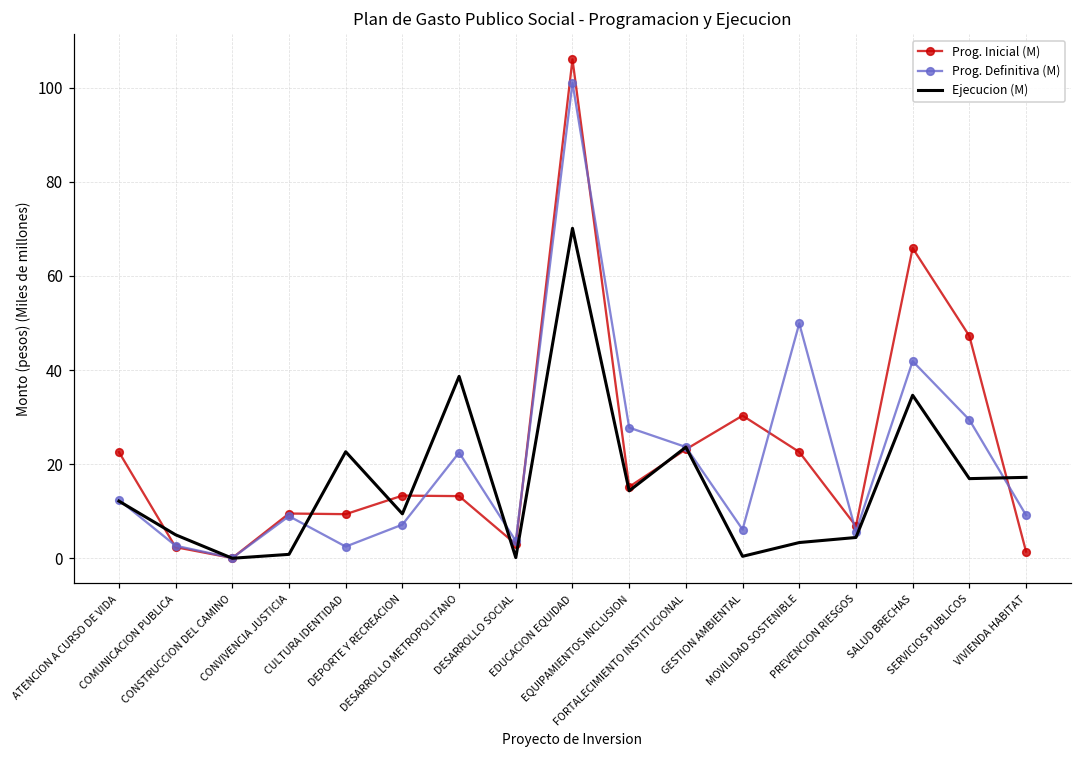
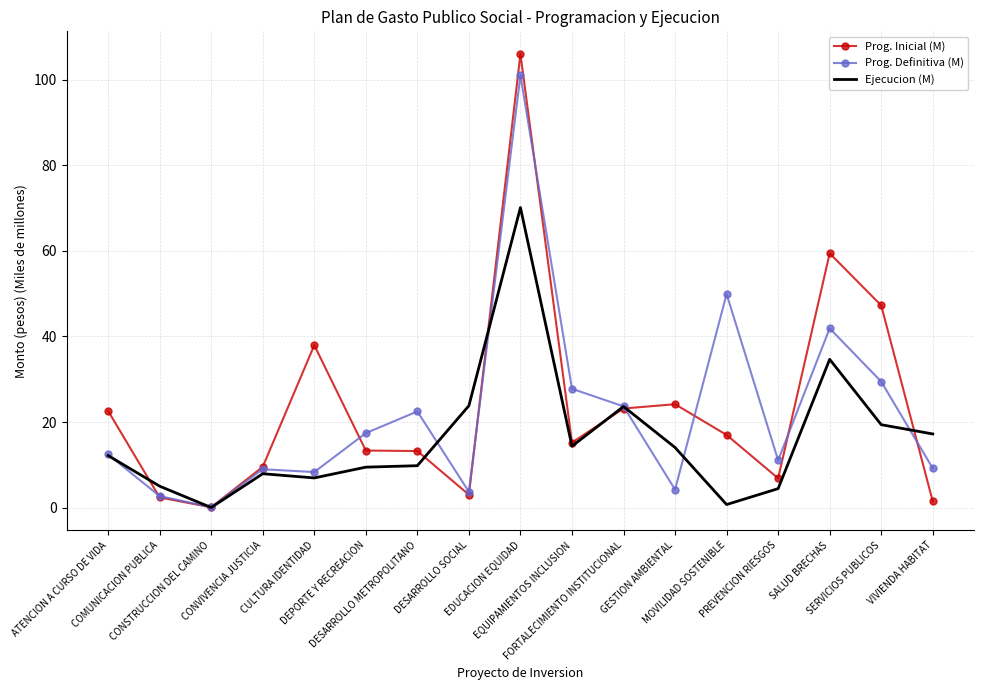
  {
    "Prog. Inicial (M)": {
      "ATENCION A CURSO DE VIDA": 23,
-     "CULTURA IDENTIDAD": 9,
+     "CULTURA IDENTIDAD": 38,
      "DEPORTE Y RECREACION": 13,
      "DESARROLLO METROPOLITANO": 13,
      "DESARROLLO SOCIAL": 3,
      "EDUCACION EQUIDAD": 106,
      "EQUIPAMIENTOS INCLUSION": 15,
-     "GESTION AMBIENTAL": 30,
-     "MOVILIDAD SOSTENIBLE": 23,
+     "GESTION AMBIENTAL": 24,
+     "MOVILIDAD SOSTENIBLE": 17,
      "PREVENCION RIESGOS": 7,
-     "SALUD BRECHAS": 66,
+     "SALUD BRECHAS": 59,
      "SERVICIOS PUBLICOS": 47,
      "VIVIENDA HABITAT": 1
    },
    "Prog. Definitiva (M)": {
-     "CULTURA IDENTIDAD": 2,
-     "DEPORTE Y RECREACION": 7,
+     "CULTURA IDENTIDAD": 8,
+     "DEPORTE Y RECREACION": 17,
      "DESARROLLO METROPOLITANO": 22,
      "DESARROLLO SOCIAL": 4,
      "EDUCACION EQUIDAD": 101,
      "EQUIPAMIENTOS INCLUSION": 28,
-     "GESTION AMBIENTAL": 6,
+     "GESTION AMBIENTAL": 4,
      "MOVILIDAD SOSTENIBLE": 50,
-     "PREVENCION RIESGOS": 6,
+     "PREVENCION RIESGOS": 11,
      "SALUD BRECHAS": 42,
      "SERVICIOS PUBLICOS": 29,
      "VIVIENDA HABITAT": 9
    },
    "Ejecucion (M)": {
      "COMUNICACION PUBLICA": 5,
-     "CONVIVENCIA JUSTICIA": 1,
-     "CULTURA IDENTIDAD": 23,
+     "CONVIVENCIA JUSTICIA": 8,
+     "CULTURA IDENTIDAD": 7,
      "DEPORTE Y RECREACION": 9,
-     "DESARROLLO METROPOLITANO": 39,
-     "DESARROLLO SOCIAL": 0,
+     "DESARROLLO METROPOLITANO": 10,
+     "DESARROLLO SOCIAL": 24,
      "EDUCACION EQUIDAD": 70,
      "EQUIPAMIENTOS INCLUSION": 14,
-     "GESTION AMBIENTAL": 0,
-     "MOVILIDAD SOSTENIBLE": 3,
+     "GESTION AMBIENTAL": 14,
+     "MOVILIDAD SOSTENIBLE": 1,
      "PREVENCION RIESGOS": 4,
      "SALUD BRECHAS": 35,
-     "SERVICIOS PUBLICOS": 17,
+     "SERVICIOS PUBLICOS": 19,
      "VIVIENDA HABITAT": 17
    }
  }
